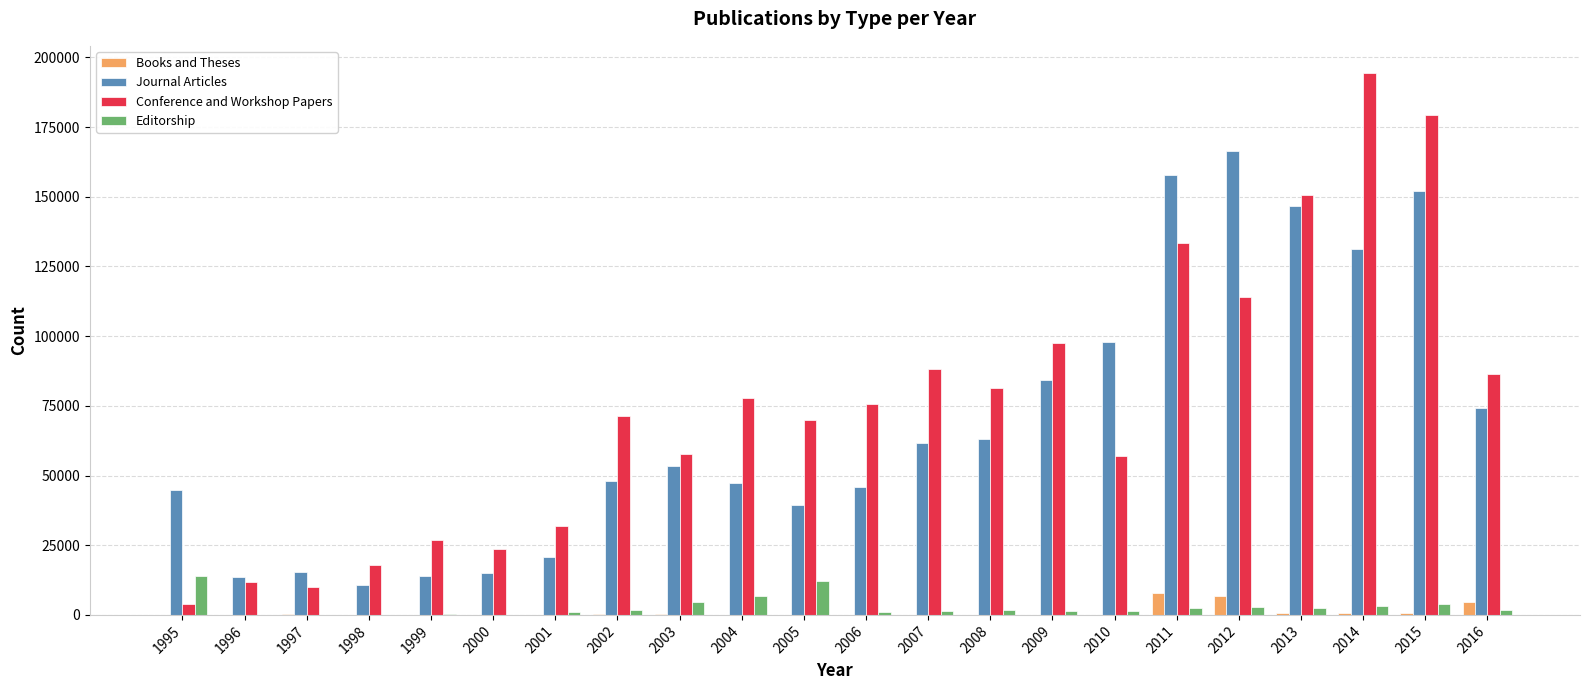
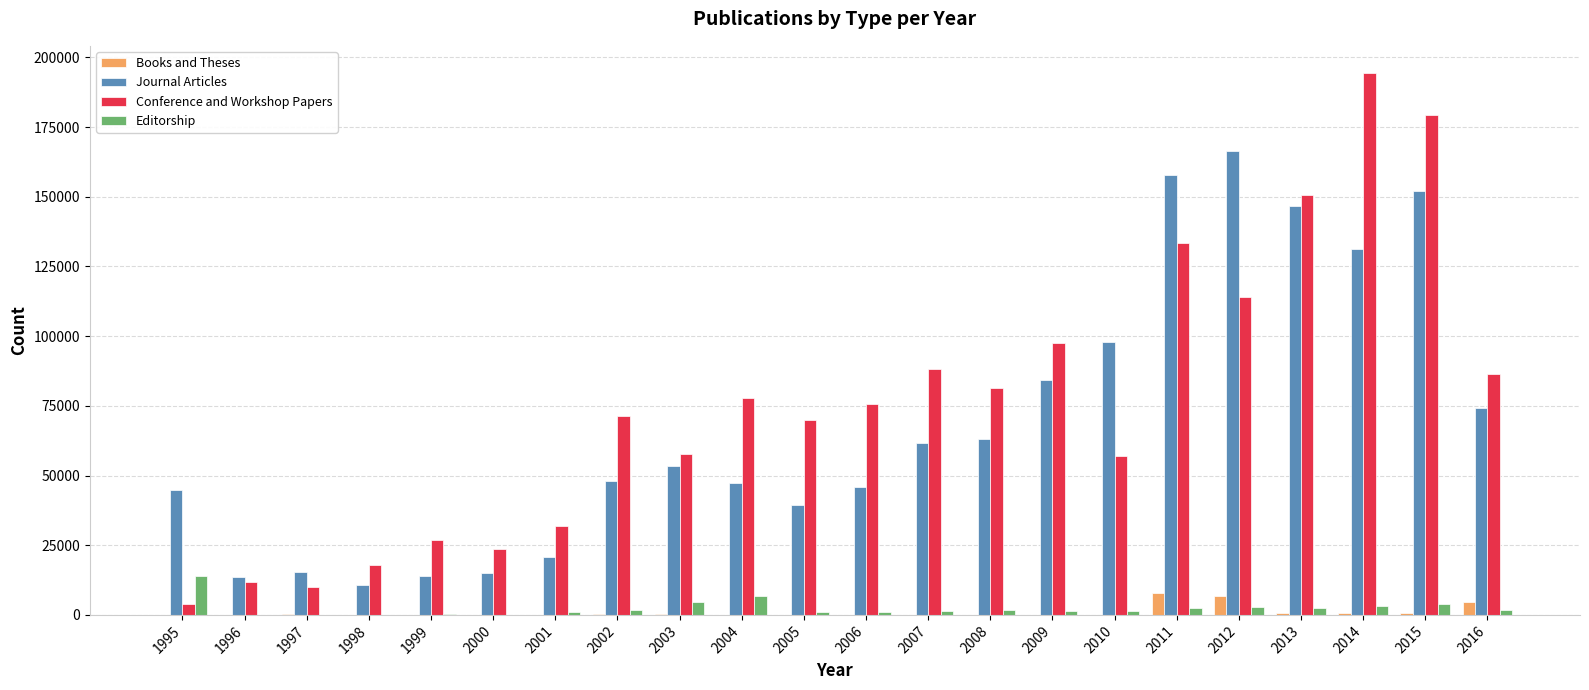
  {
    "Books and Theses": {
      "2011": 8000,
      "2012": 7000,
      "2016": 5000
    },
    "Journal Articles": {
      "1995": 45000,
      "1996": 14000,
      "1997": 15000,
      "1998": 11000,
      "1999": 14000,
      "2000": 15000,
      "2001": 21000,
      "2002": 48000,
      "2003": 54000,
      "2004": 47000,
      "2005": 39000,
      "2006": 46000,
      "2007": 62000,
      "2008": 63000,
      "2009": 84000,
      "2010": 98000,
      "2011": 158000,
      "2012": 166000,
      "2013": 147000,
      "2014": 131000,
      "2015": 152000,
      "2016": 74000
    },
    "Conference and Workshop Papers": {
      "1995": 4000,
      "1996": 12000,
      "1997": 10000,
      "1998": 18000,
      "1999": 27000,
      "2000": 24000,
      "2001": 32000,
      "2002": 71000,
      "2003": 58000,
      "2004": 78000,
      "2005": 70000,
      "2006": 75000,
      "2007": 88000,
      "2008": 81000,
      "2009": 98000,
      "2010": 57000,
      "2011": 133000,
      "2012": 114000,
      "2013": 151000,
      "2014": 194000,
      "2015": 179000,
      "2016": 86000
    },
    "Editorship": {
      "1995": 14000,
      "2002": 2000,
      "2003": 5000,
      "2004": 7000,
-     "2005": 12000,
+     "2005": 1000,
      "2006": 1000,
      "2007": 1000,
      "2008": 2000,
      "2009": 2000,
      "2010": 2000,
      "2011": 2000,
      "2012": 3000,
      "2013": 3000,
      "2014": 3000,
      "2015": 4000,
      "2016": 2000
    }
  }
